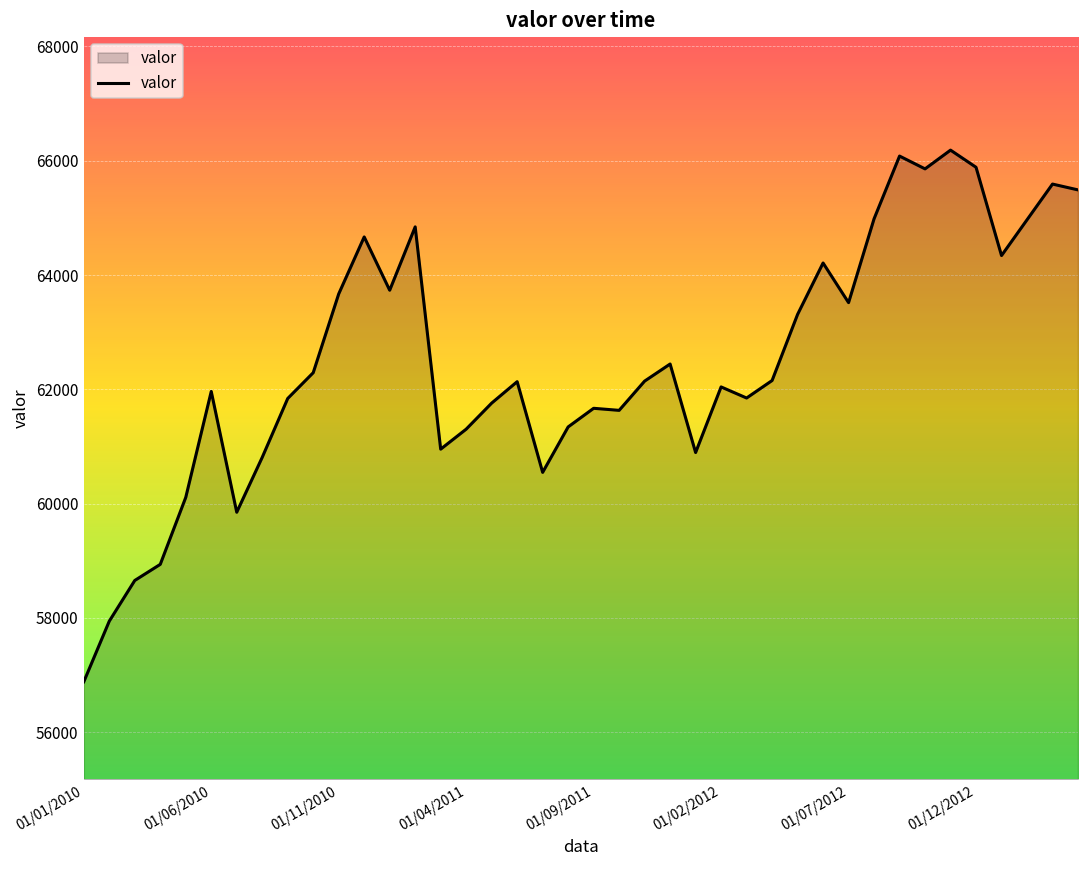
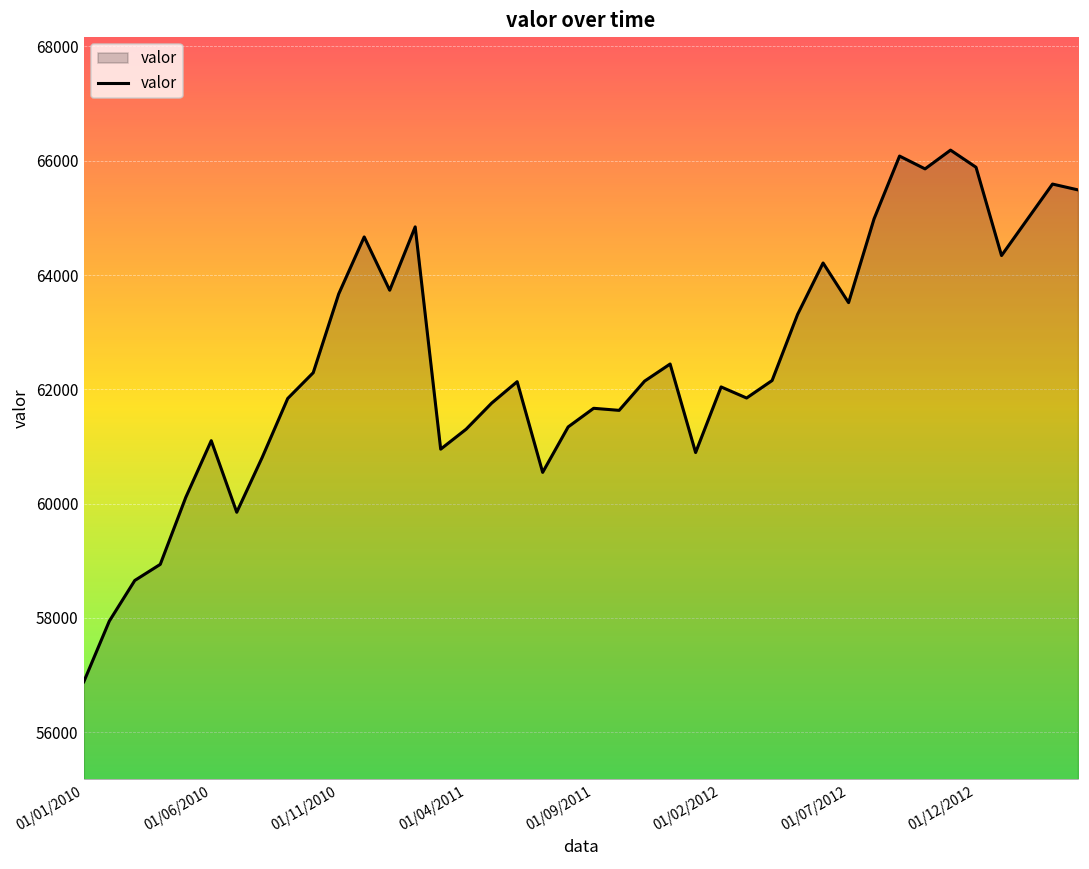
  {
    "01/01/2010": 56900,
-   "01/06/2010": 62000,
+   "01/06/2010": 61100,
    "01/11/2010": 63700,
    "01/04/2011": 61300,
    "01/09/2011": 61700,
    "01/02/2012": 62000,
    "01/07/2012": 63500,
    "01/12/2012": 65900
  }
